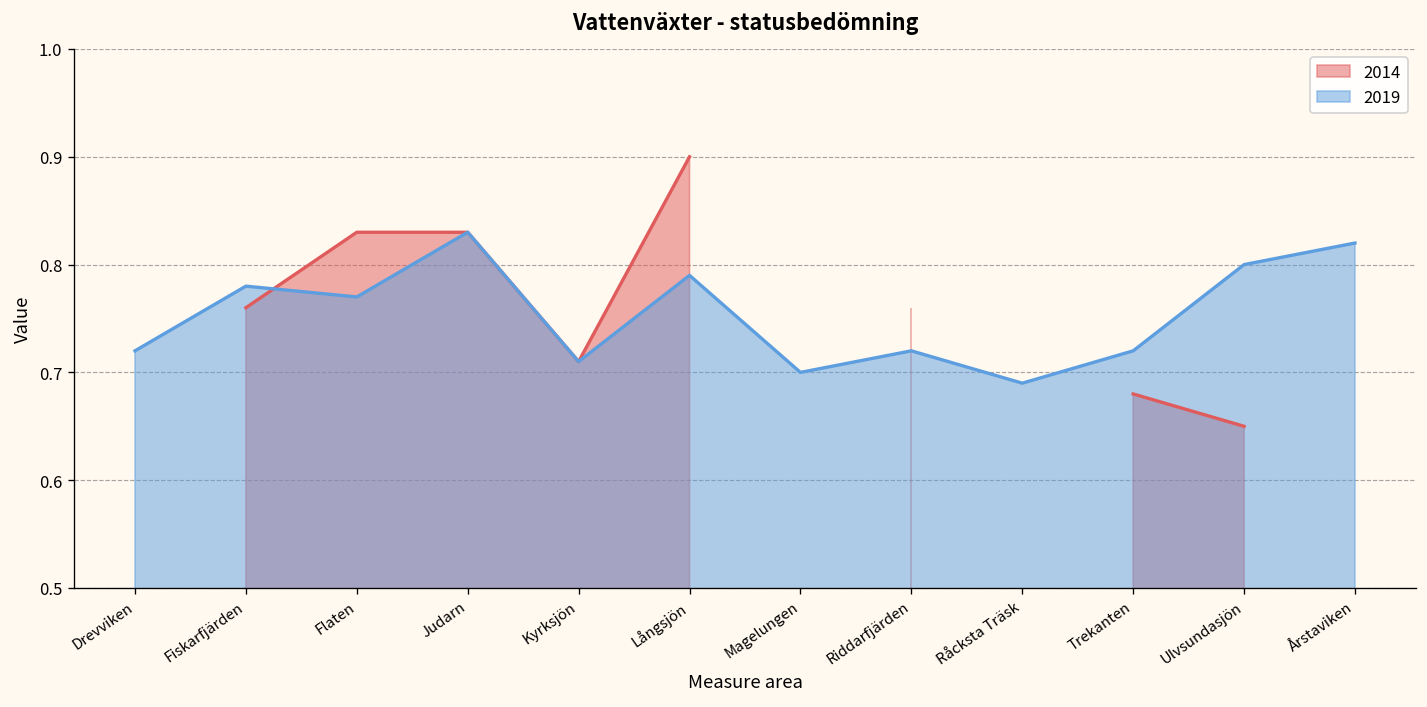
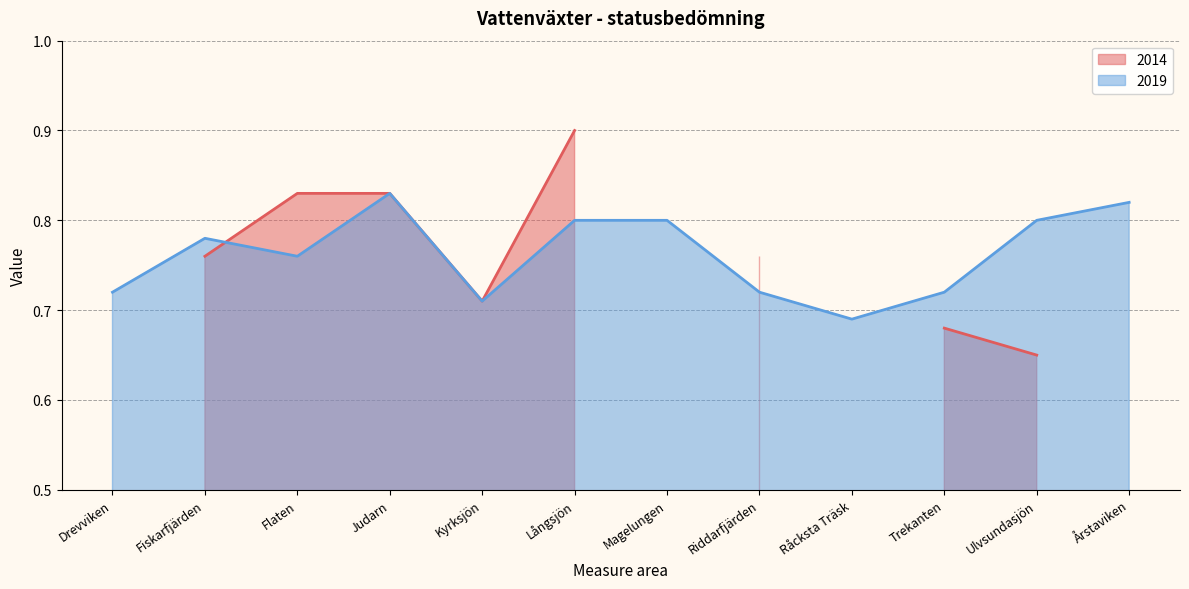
  {
    "2019": {
      "Drevviken": 0.72,
      "Fiskarfjärden": 0.78,
-     "Flaten": 0.77,
-     "Långsjön": 0.79,
-     "Magelungen": 0.7,
+     "Flaten": 0.76,
+     "Långsjön": 0.80,
+     "Magelungen": 0.8,
      "Riddarfjärden": 0.72,
      "Råcksta Träsk": 0.69,
      "Trekanten": 0.72,
      "Ulvsundasjön": 0.80,
      "Årstaviken": 0.82
    }
  }
